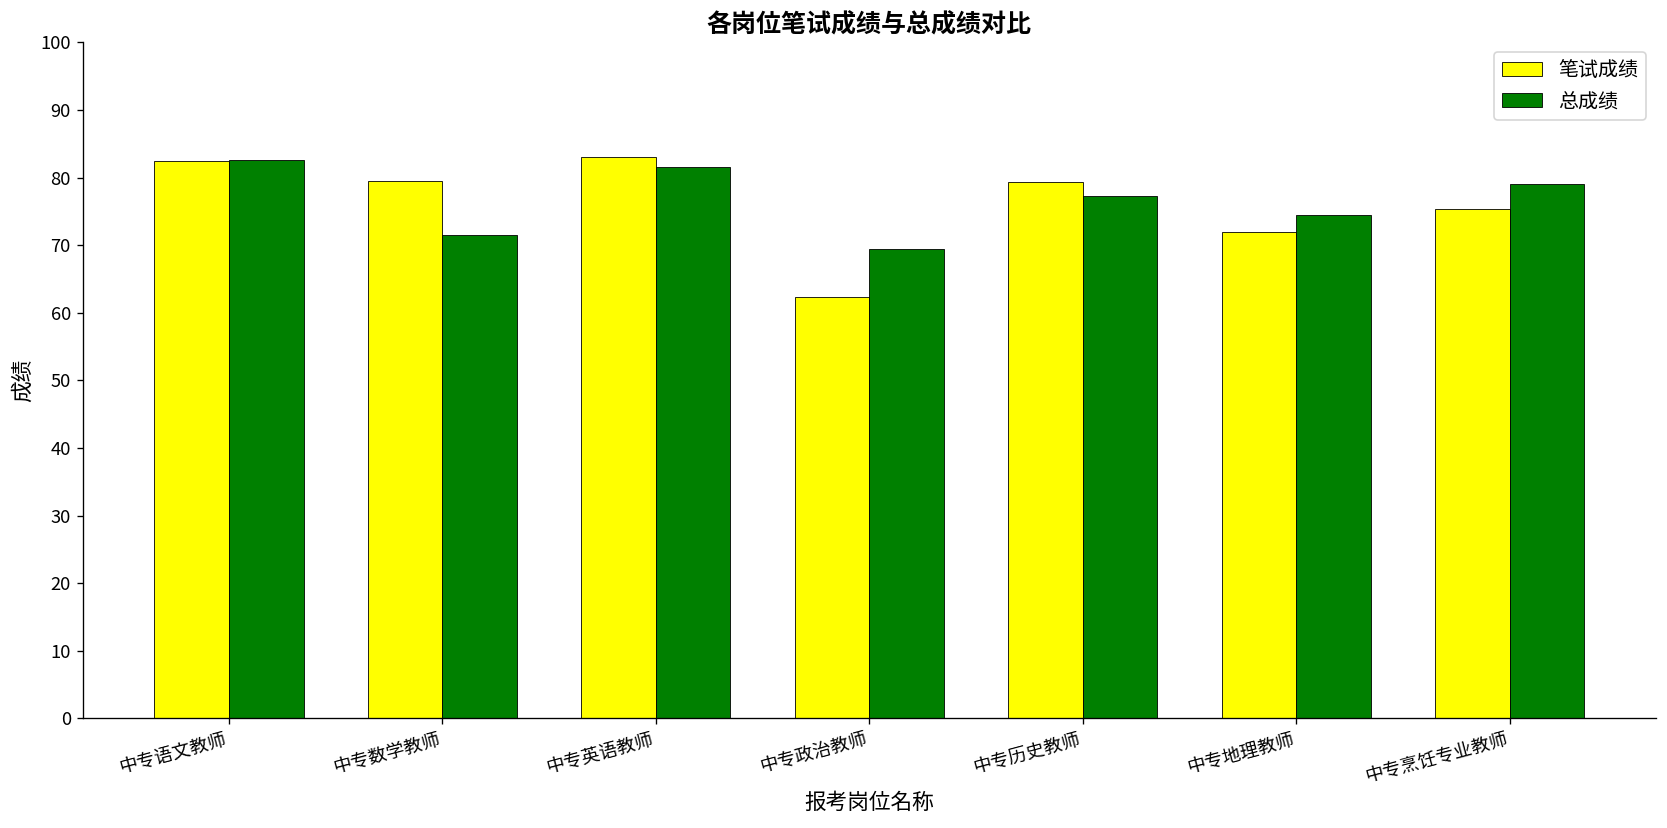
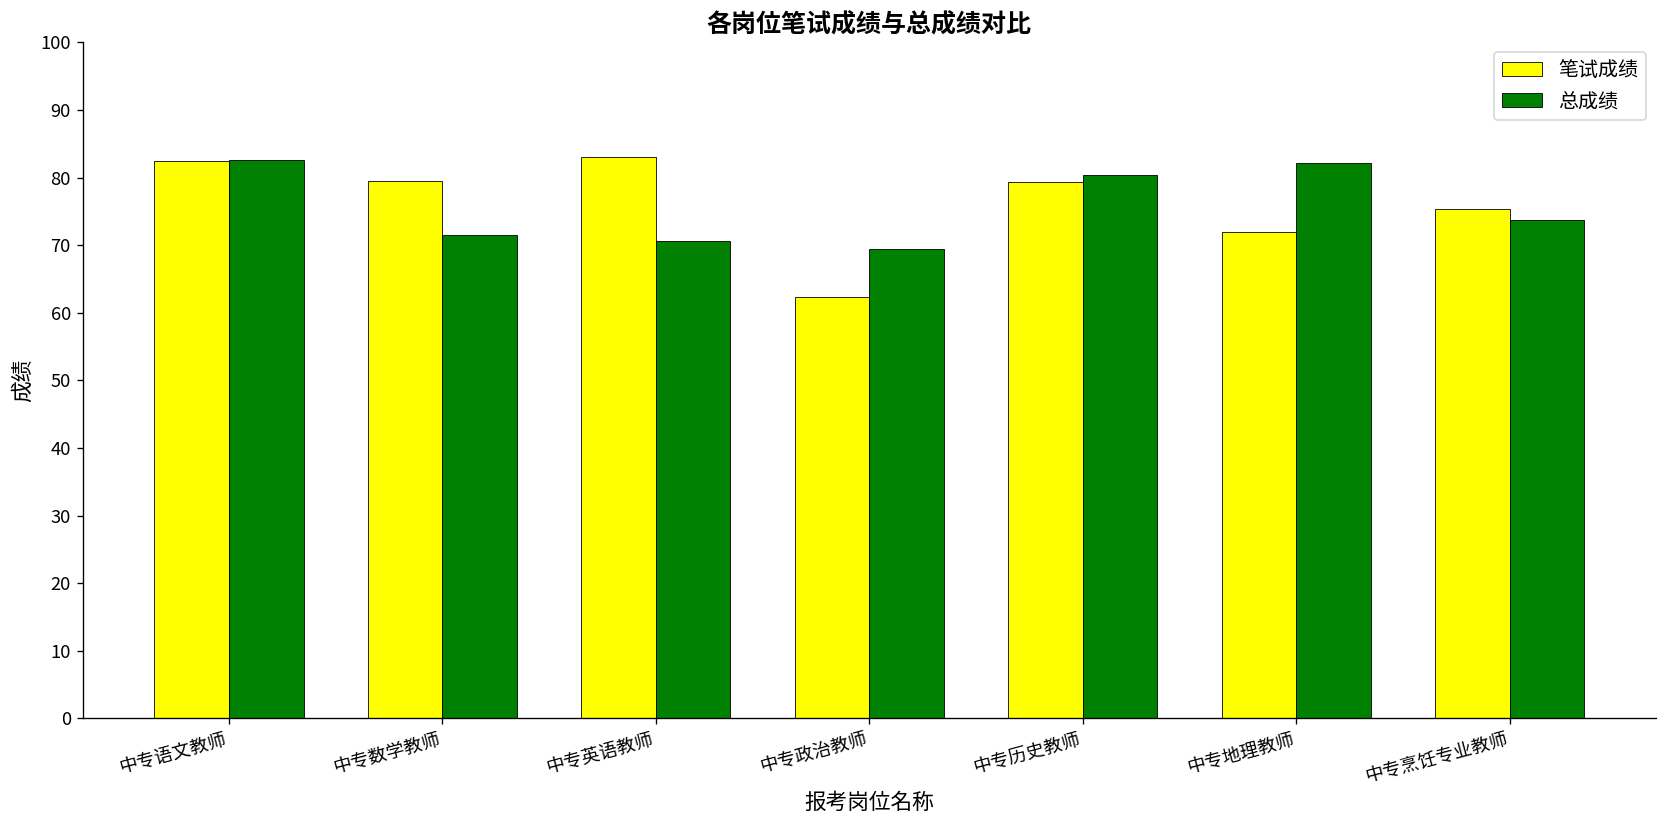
  {
    "笔试成绩": {
      "中专语文教师": 82,
      "中专数学教师": 79,
      "中专英语教师": 83,
      "中专政治教师": 62,
      "中专历史教师": 79,
      "中专地理教师": 72,
      "中专烹饪专业教师": 75
    },
    "总成绩": {
      "中专语文教师": 83,
      "中专数学教师": 72,
-     "中专英语教师": 82,
+     "中专英语教师": 71,
      "中专政治教师": 69,
-     "中专历史教师": 77,
-     "中专地理教师": 74,
-     "中专烹饪专业教师": 79
+     "中专历史教师": 80,
+     "中专地理教师": 82,
+     "中专烹饪专业教师": 74
    }
  }
